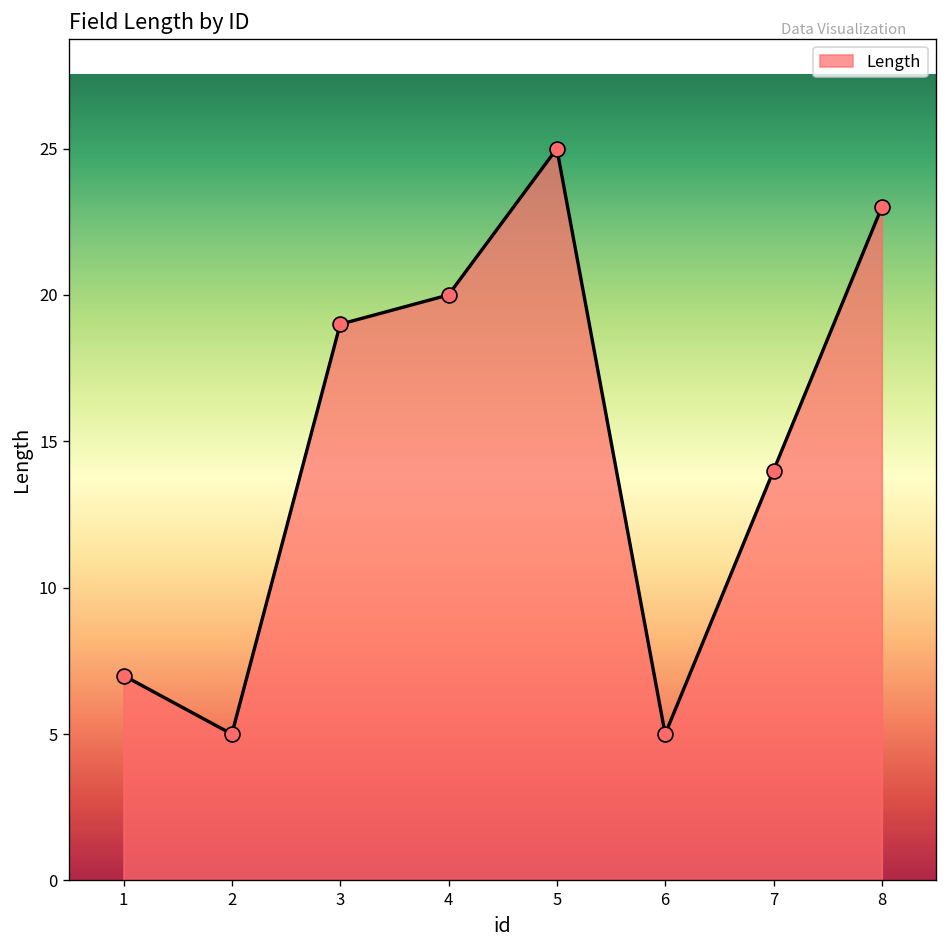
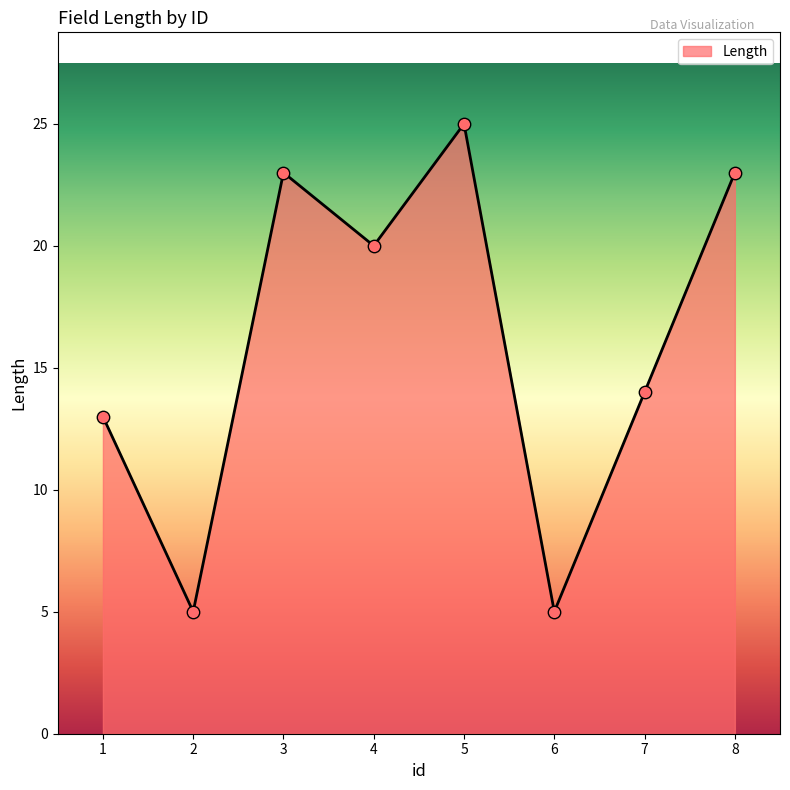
  {
-   "1": 7,
+   "1": 13,
    "2": 5,
-   "3": 19,
+   "3": 23,
    "4": 20,
    "5": 25,
    "6": 5,
    "7": 14,
    "8": 23
  }
